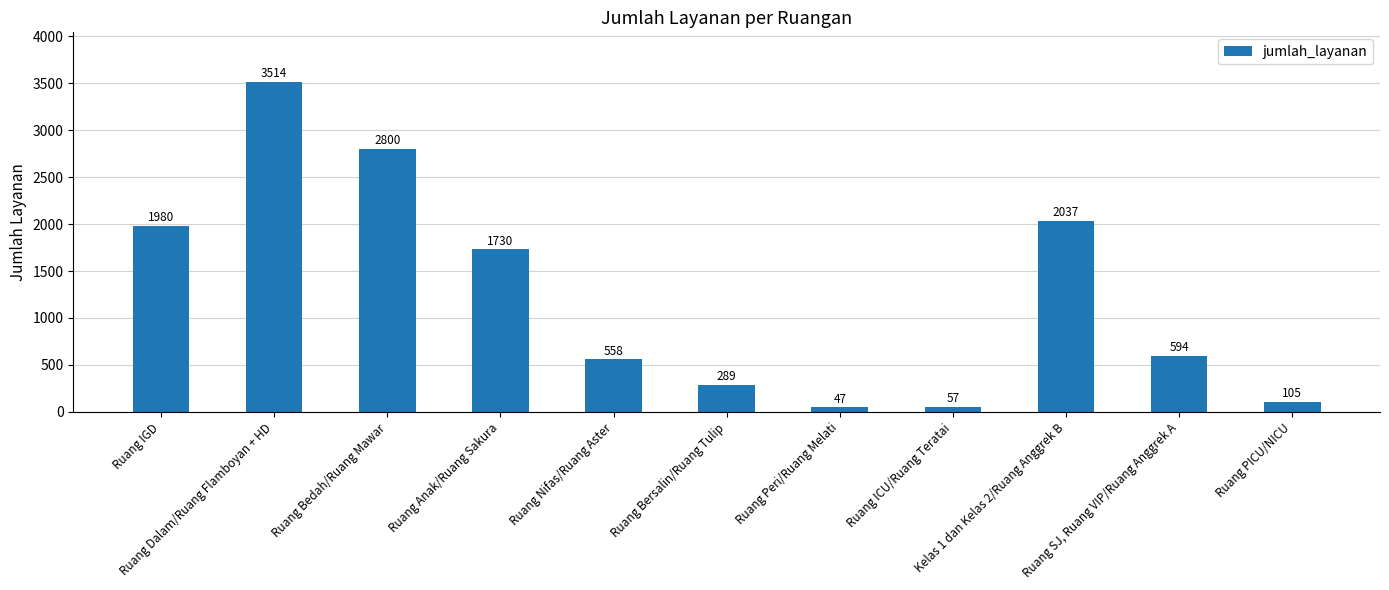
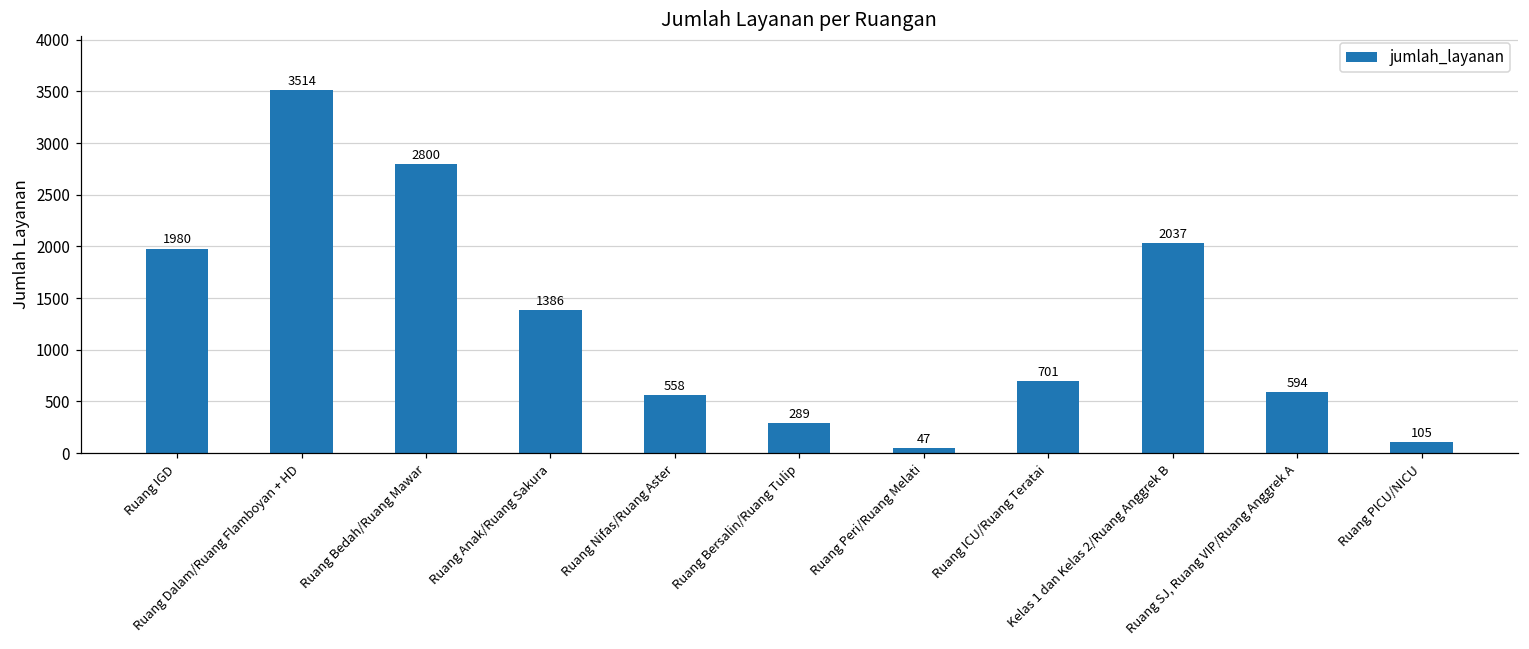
  {
    "Ruang IGD": 1980,
    "Ruang Dalam/Ruang Flamboyan + HD": 3514,
    "Ruang Bedah/Ruang Mawar": 2800,
-   "Ruang Anak/Ruang Sakura": 1730,
+   "Ruang Anak/Ruang Sakura": 1386,
    "Ruang Nifas/Ruang Aster": 558,
    "Ruang Bersalin/Ruang Tulip": 289,
    "Ruang Peri/Ruang Melati": 47,
-   "Ruang ICU/Ruang Teratai": 57,
+   "Ruang ICU/Ruang Teratai": 701,
    "Kelas 1 dan Kelas 2/Ruang Anggrek B": 2037,
    "Ruang SJ, Ruang VIP/Ruang Anggrek A": 594,
    "Ruang PICU/NICU": 105
  }
